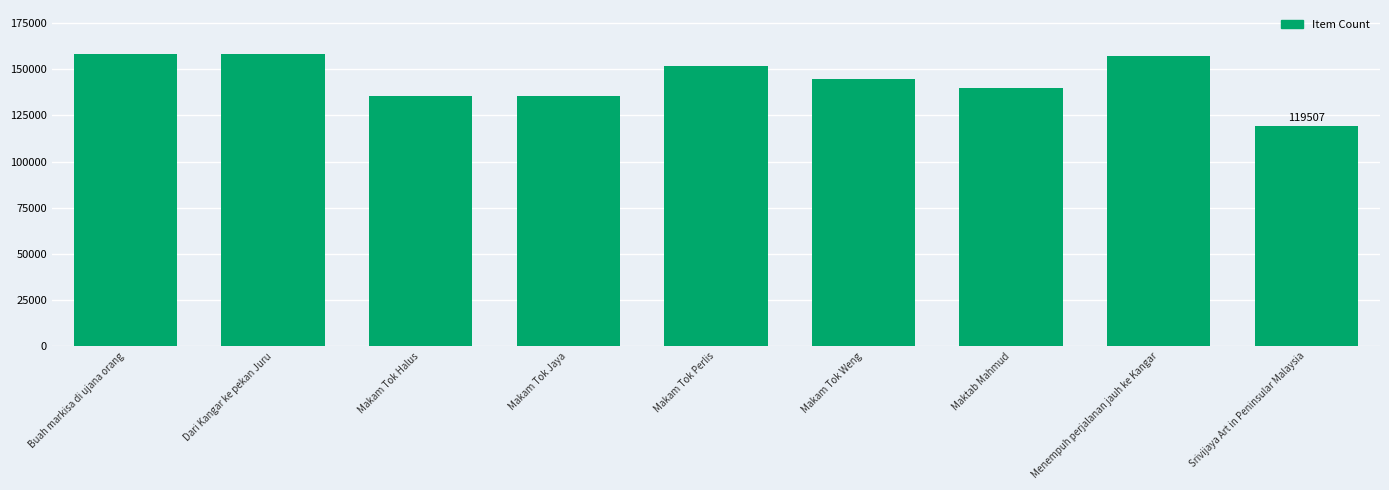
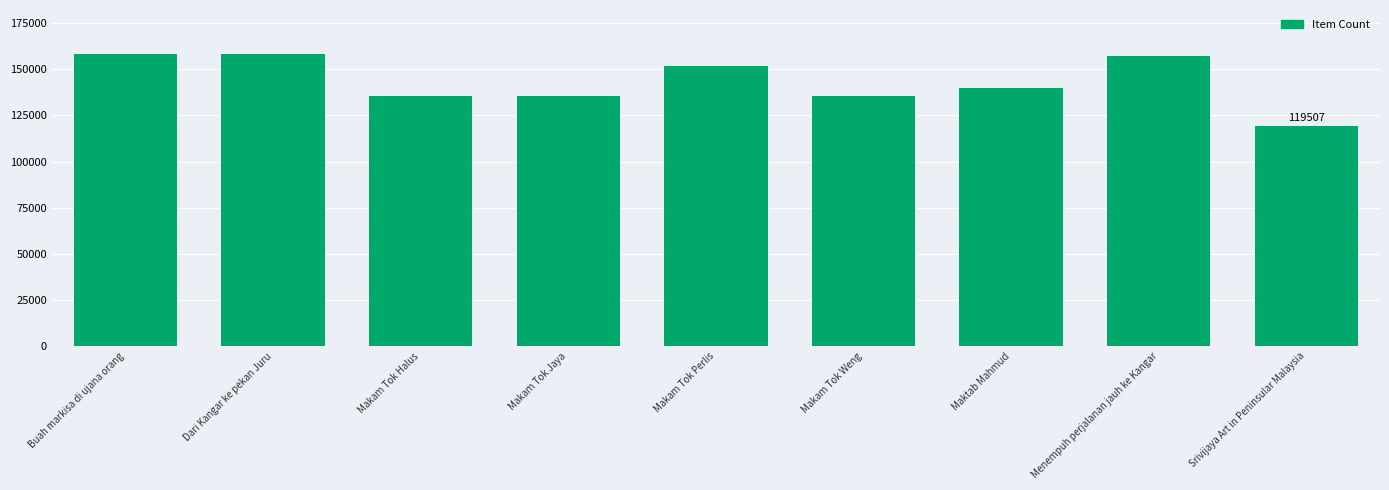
  {
    "Buah markisa di ujana orang": 158000,
    "Dari Kangar ke pekan Juru": 158000,
    "Makam Tok Halus": 135000,
    "Makam Tok Jaya": 135000,
    "Makam Tok Perlis": 152000,
-   "Makam Tok Weng": 145000,
+   "Makam Tok Weng": 135000,
    "Maktab Mahmud": 140000,
    "Menempuh perjalanan jauh ke Kangar": 157000
  }
